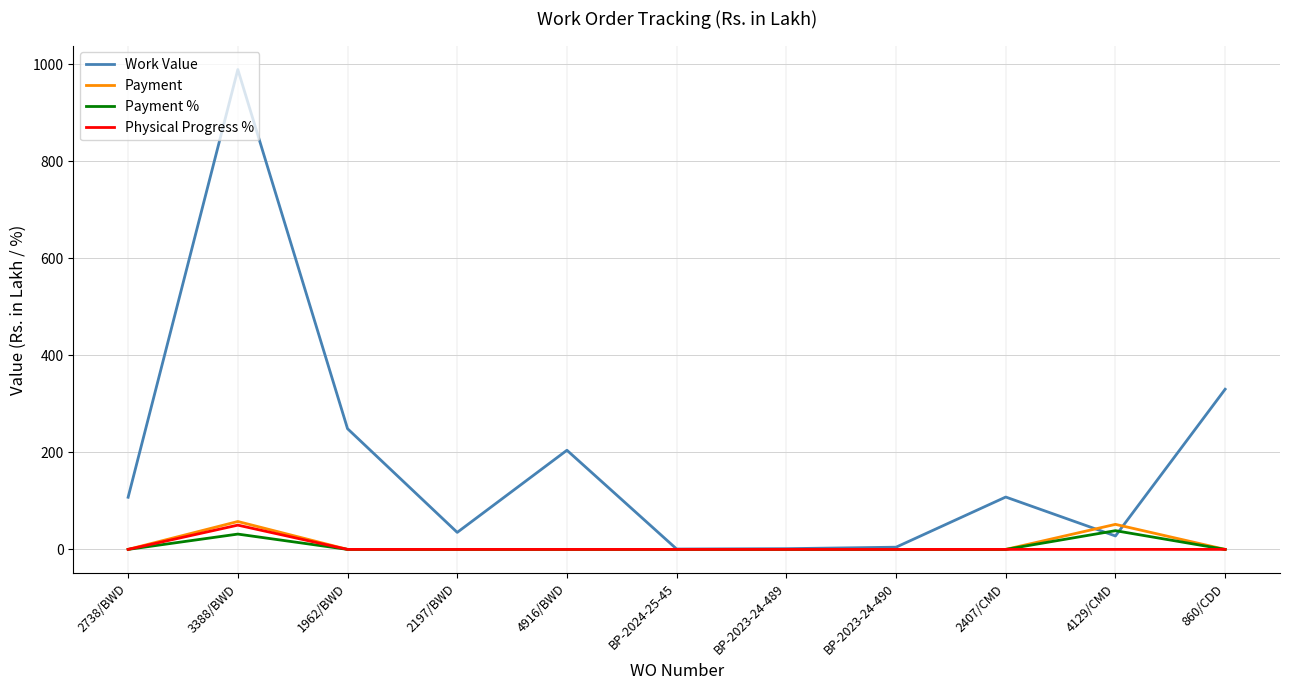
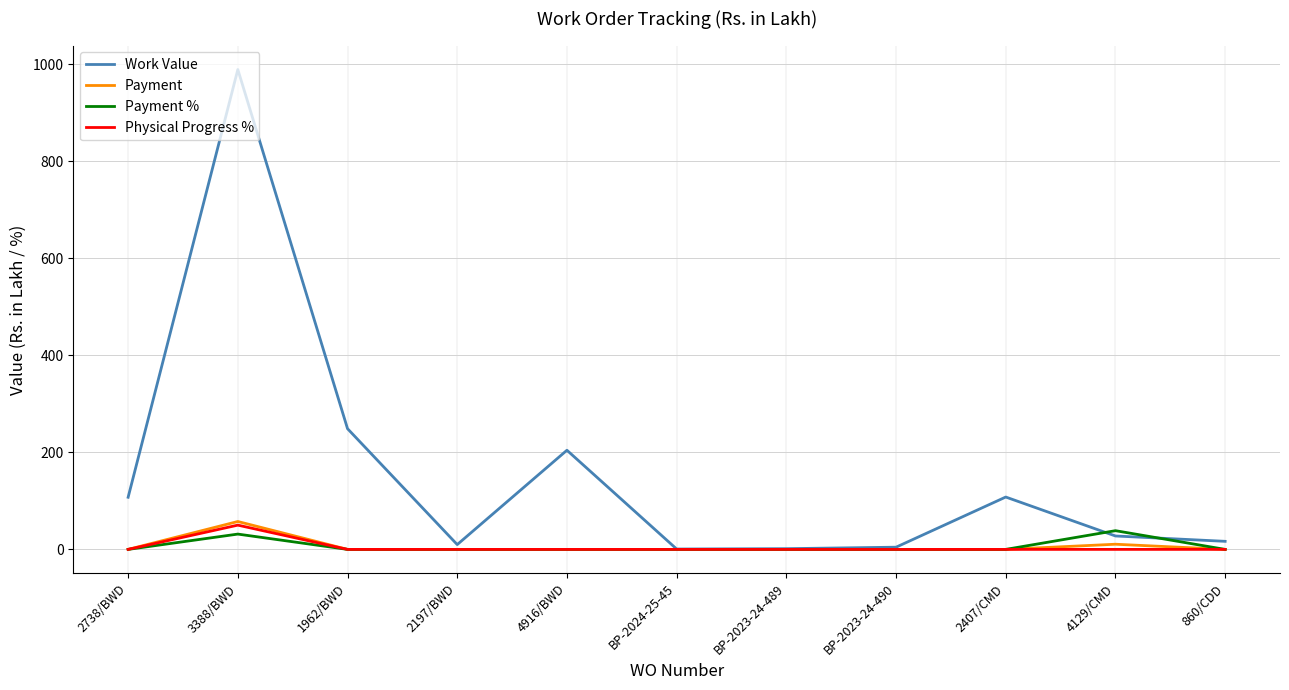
  {
    "Work Value": {
      "2738/BWD": 110,
      "1962/BWD": 250,
-     "2197/BWD": 40,
+     "2197/BWD": 10,
      "4916/BWD": 200,
      "2407/CMD": 110,
      "4129/CMD": 30,
-     "860/CDD": 330
+     "860/CDD": 20
    },
    "Payment": {
      "3388/BWD": 60,
-     "4129/CMD": 50
+     "4129/CMD": 10
    },
    "Payment %": {
      "3388/BWD": 30,
      "4129/CMD": 40
    },
    "Physical Progress %": {
      "3388/BWD": 50,
      "4129/CMD": 0
    }
  }
